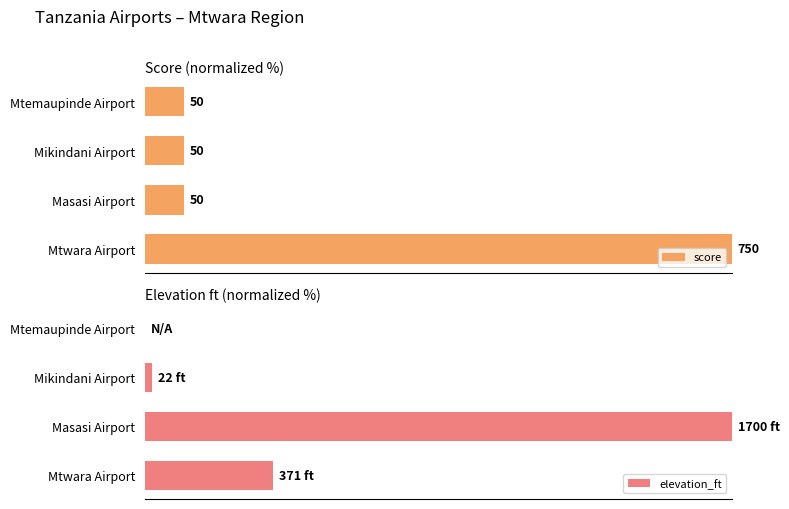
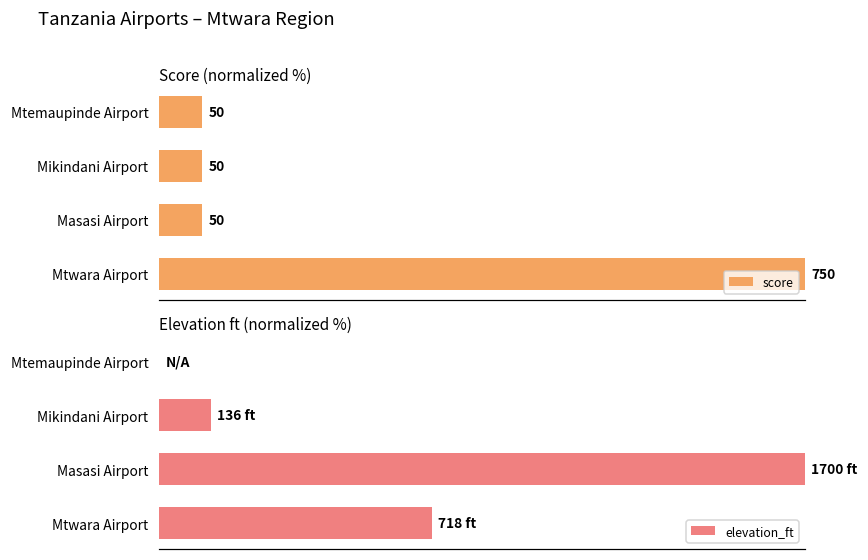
  {
    "Elevation ft (normalized %)": {
-     "Mikindani Airport": 22,
-     "Mtwara Airport": 371
+     "Mikindani Airport": 136,
+     "Mtwara Airport": 718
    }
  }
